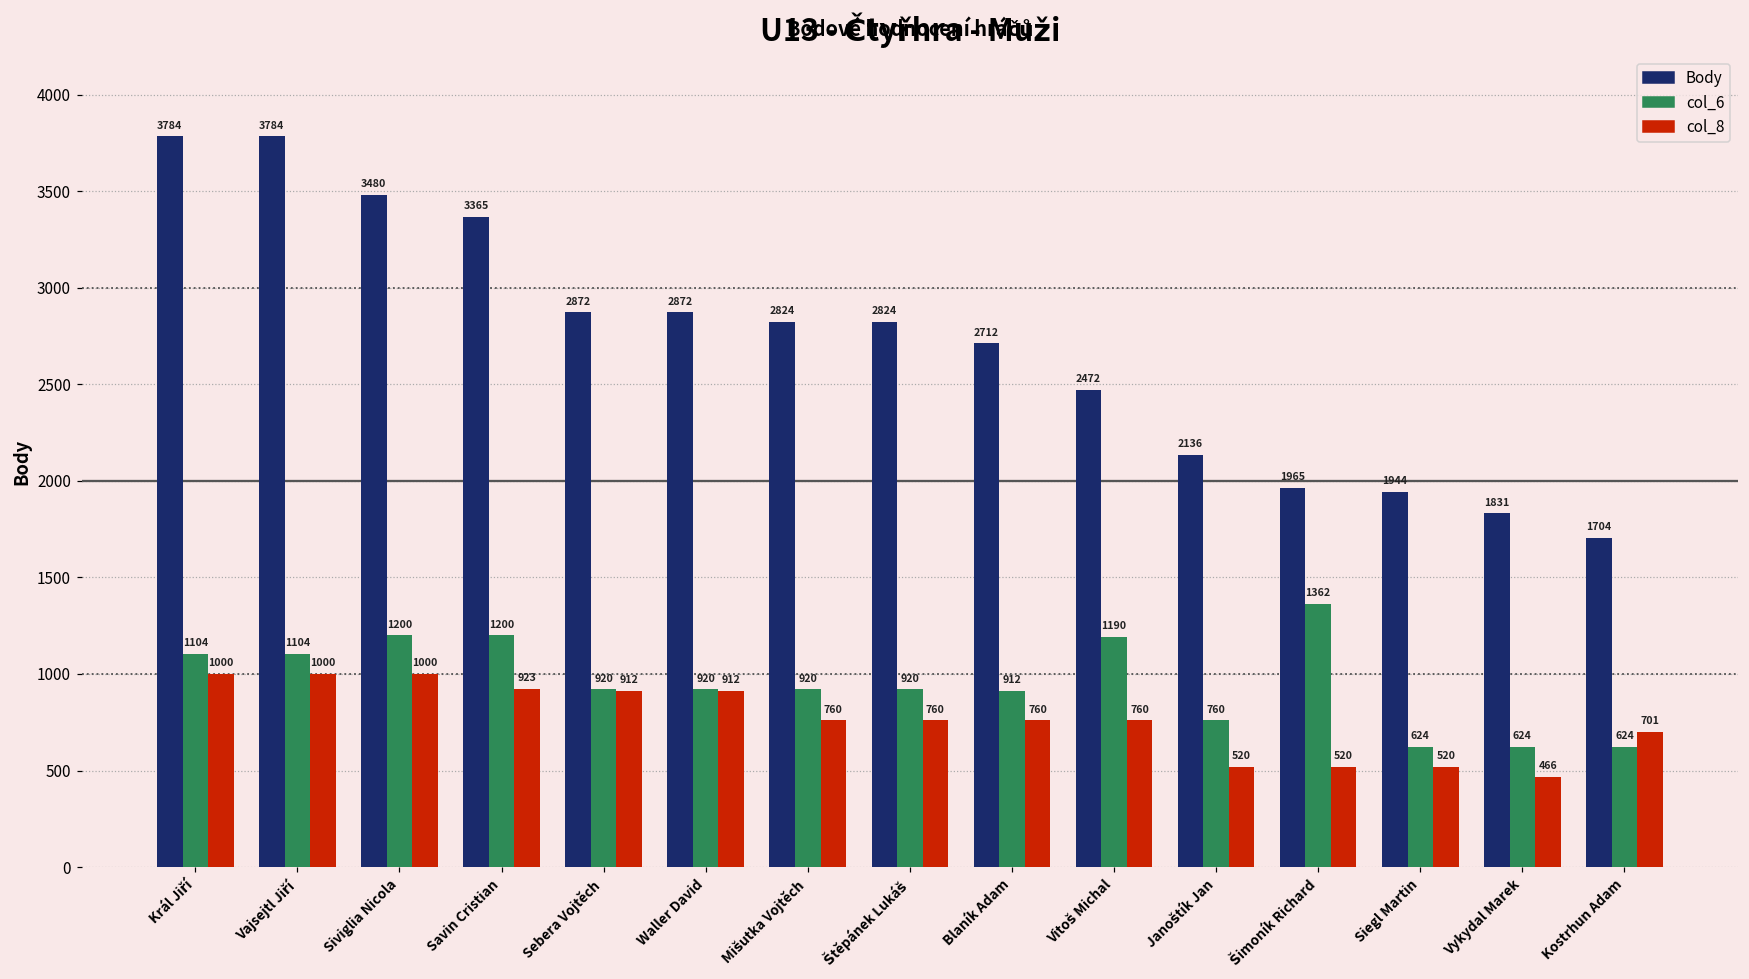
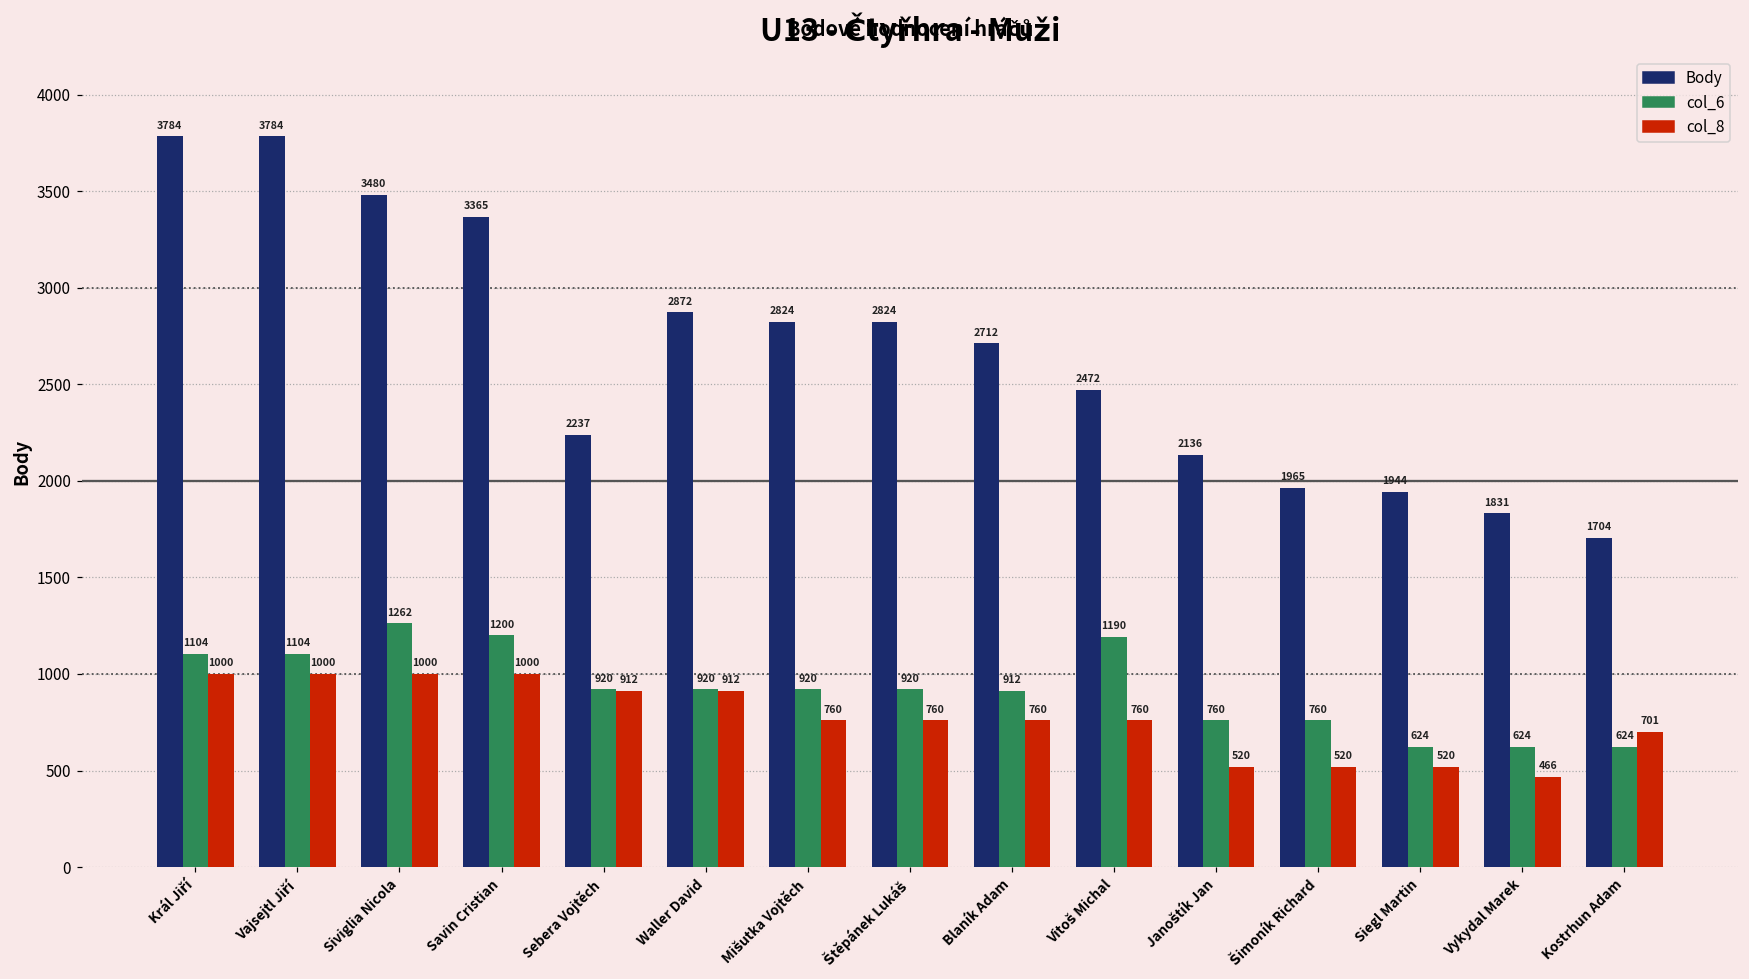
  {
    "Body": {
      "Král Jiří": 3784,
      "Vajsejtl Jiří": 3784,
      "Siviglia Nicola": 3480,
      "Savin Cristian": 3365,
-     "Sebera Vojtěch": 2872,
+     "Sebera Vojtěch": 2237,
      "Waller David": 2872,
      "Mišutka Vojtěch": 2824,
      "Štěpánek Lukáš": 2824,
      "Blaník Adam": 2712,
      "Vitoš Michal": 2472,
      "Janoštík Jan": 2136,
      "Šimoník Richard": 1965,
      "Siegl Martin": 1944,
      "Vykydal Marek": 1831,
      "Kostrhun Adam": 1704
    },
    "col_6": {
      "Král Jiří": 1104,
      "Vajsejtl Jiří": 1104,
-     "Siviglia Nicola": 1200,
+     "Siviglia Nicola": 1262,
      "Savin Cristian": 1200,
      "Sebera Vojtěch": 920,
      "Waller David": 920,
      "Mišutka Vojtěch": 920,
      "Štěpánek Lukáš": 920,
      "Blaník Adam": 912,
      "Vitoš Michal": 1190,
      "Janoštík Jan": 760,
-     "Šimoník Richard": 1362,
+     "Šimoník Richard": 760,
      "Siegl Martin": 624,
      "Vykydal Marek": 624,
      "Kostrhun Adam": 624
    },
    "col_8": {
      "Král Jiří": 1000,
      "Vajsejtl Jiří": 1000,
      "Siviglia Nicola": 1000,
-     "Savin Cristian": 923,
+     "Savin Cristian": 1000,
      "Sebera Vojtěch": 912,
      "Waller David": 912,
      "Mišutka Vojtěch": 760,
      "Štěpánek Lukáš": 760,
      "Blaník Adam": 760,
      "Vitoš Michal": 760,
      "Janoštík Jan": 520,
      "Šimoník Richard": 520,
      "Siegl Martin": 520,
      "Vykydal Marek": 466,
      "Kostrhun Adam": 701
    }
  }
